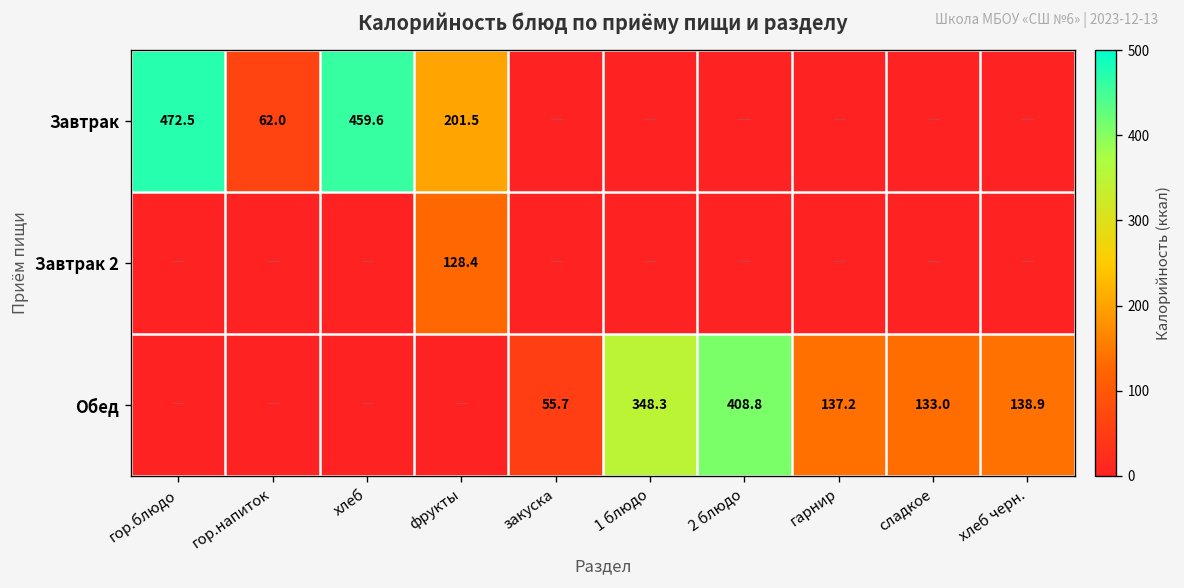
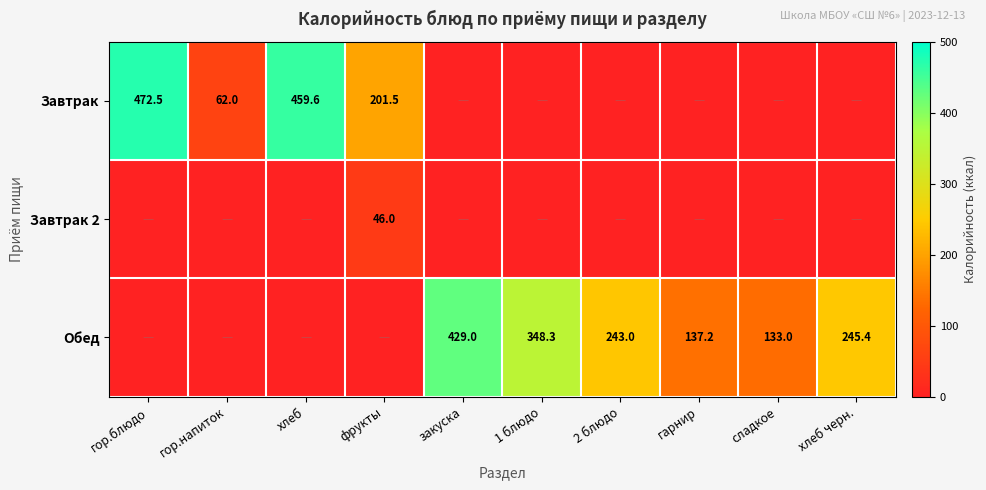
  {
    "Завтрак": {
      "гор.блюдо": 472.5,
      "гор.напиток": 62.0,
      "хлеб": 459.6,
      "фрукты": 201.5
    },
    "Завтрак 2": {
-     "фрукты": 128.4
+     "фрукты": 46.0
    },
    "Обед": {
-     "закуска": 55.7,
+     "закуска": 429.0,
      "1 блюдо": 348.3,
-     "2 блюдо": 408.8,
+     "2 блюдо": 243.0,
      "гарнир": 137.2,
      "сладкое": 133.0,
-     "хлеб черн.": 138.9
+     "хлеб черн.": 245.4
    }
  }
